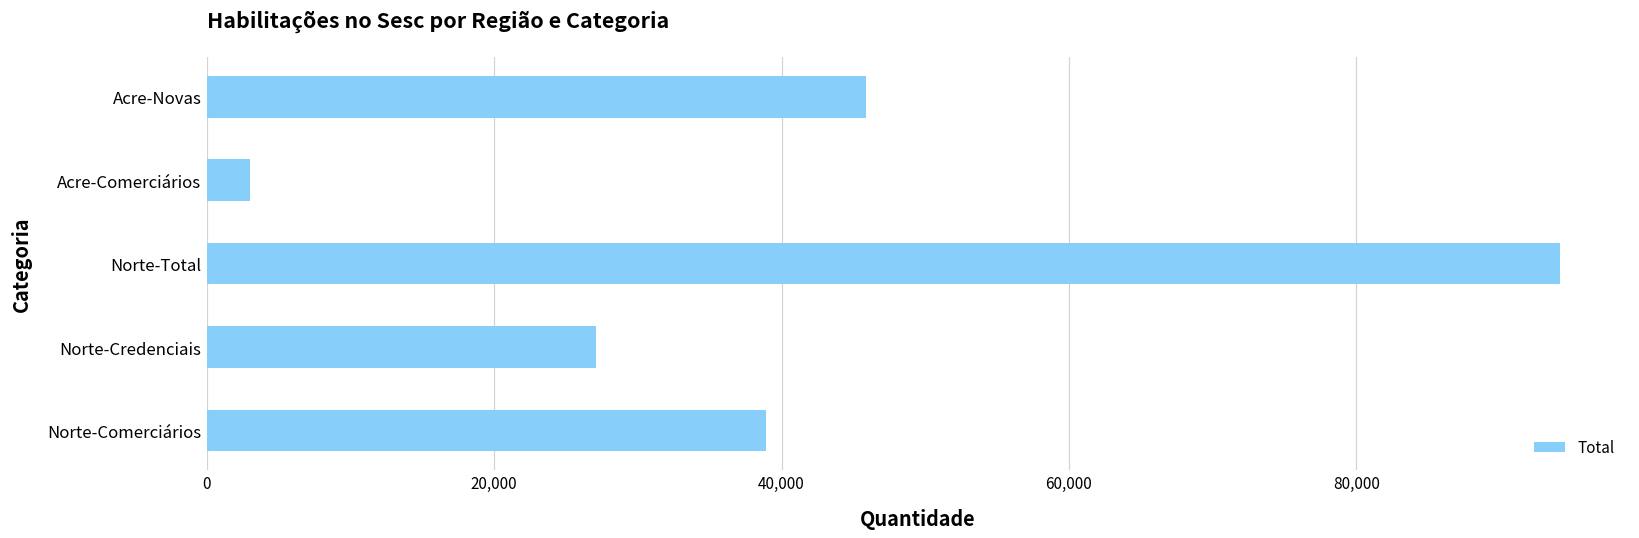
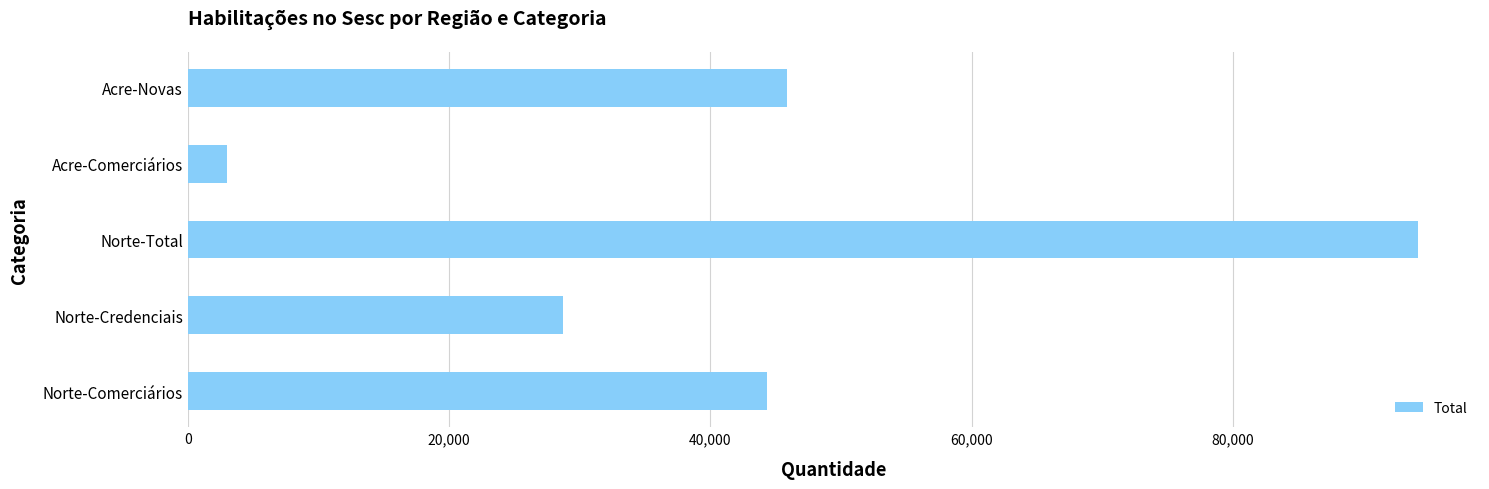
  {
    "Acre-Novas": "45,900",
    "Acre-Comerciários": "3,000",
    "Norte-Total": "94,200",
-   "Norte-Credenciais": "27,100",
-   "Norte-Comerciários": "38,900"
+   "Norte-Credenciais": "28,700",
+   "Norte-Comerciários": "44,300"
  }
